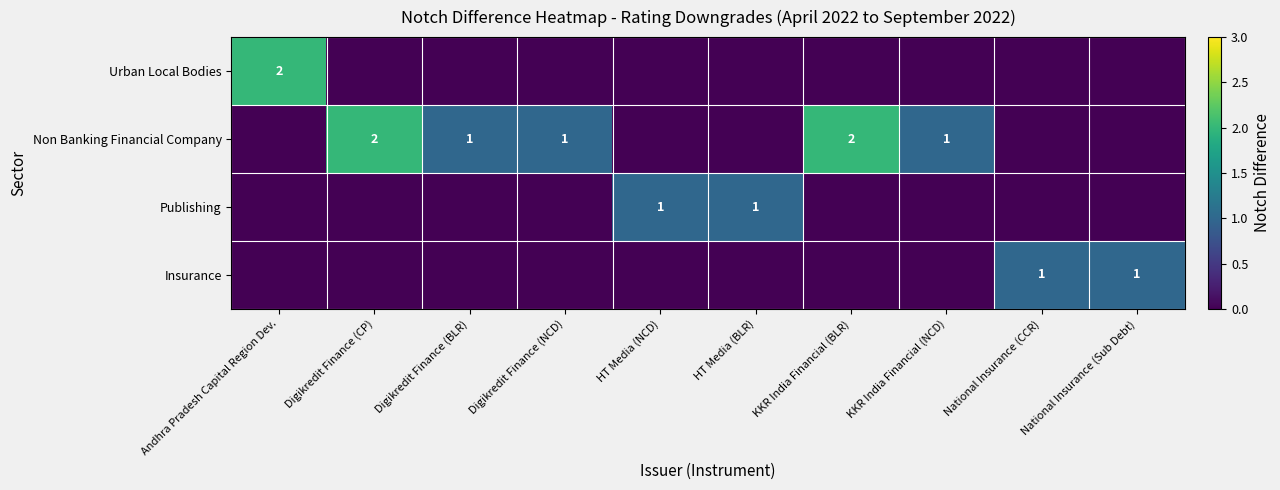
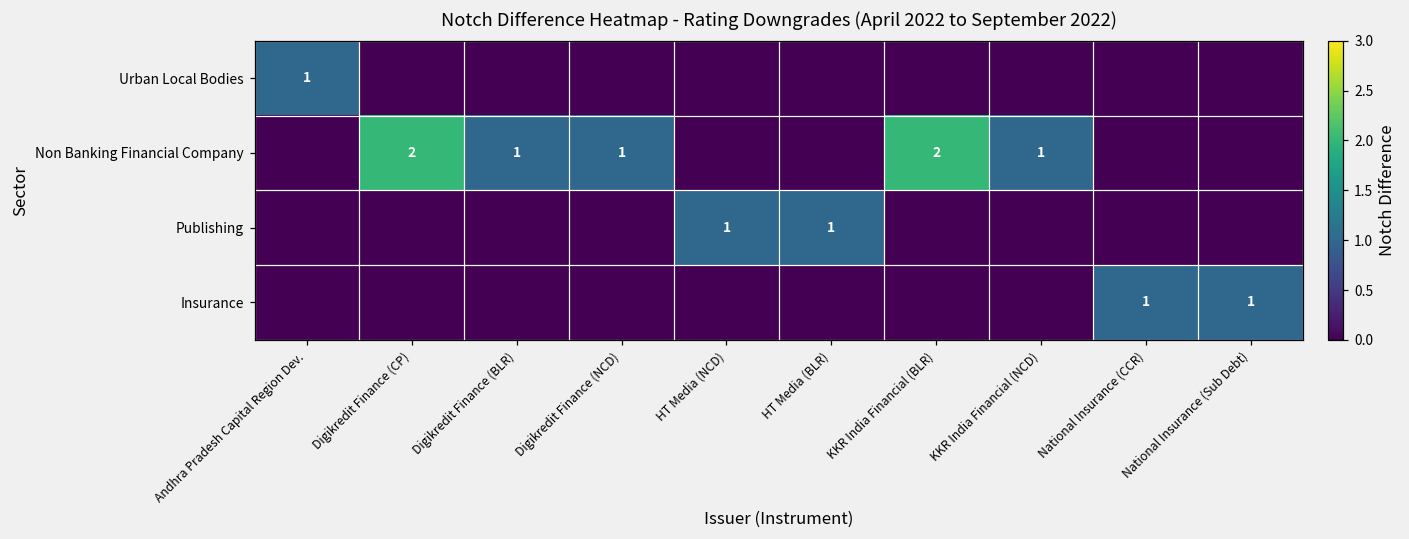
  {
    "Urban Local Bodies": {
-     "Andhra Pradesh Capital Region Dev.": 2
+     "Andhra Pradesh Capital Region Dev.": 1
    },
    "Non Banking Financial Company": {
      "Digikredit Finance (CP)": 2,
      "Digikredit Finance (BLR)": 1,
      "Digikredit Finance (NCD)": 1,
      "KKR India Financial (BLR)": 2,
      "KKR India Financial (NCD)": 1
    },
    "Publishing": {
      "HT Media (NCD)": 1,
      "HT Media (BLR)": 1
    },
    "Insurance": {
      "National Insurance (CCR)": 1,
      "National Insurance (Sub Debt)": 1
    }
  }
